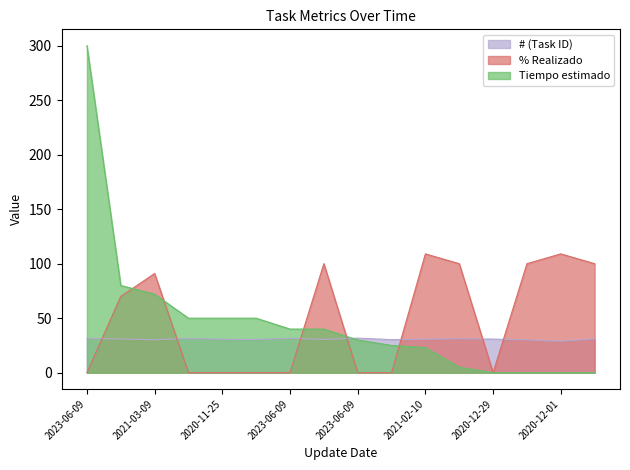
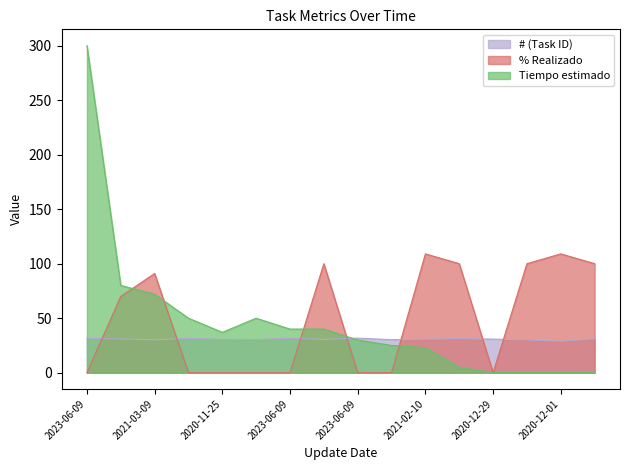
  {
    "# (Task ID)": {
      "2021-03-09": 30,
      "2020-11-25": 31,
      "2021-02-10": 31,
      "2020-12-29": 31,
      "2020-12-01": 29
    },
    "% Realizado": {
      "2021-03-09": 91,
      "2020-11-25": 0,
      "2021-02-10": 109,
      "2020-12-01": 109
    },
    "Tiempo estimado": {
      "2021-03-09": 72,
-     "2020-11-25": 50,
+     "2020-11-25": 37,
      "2021-02-10": 23,
      "2020-12-01": 0
    }
  }
